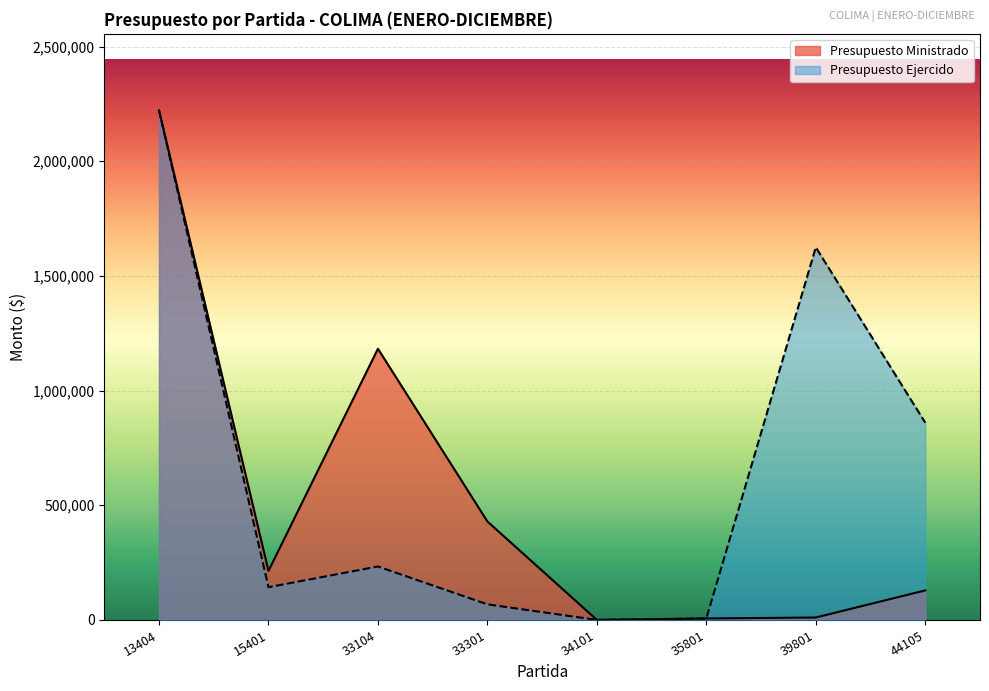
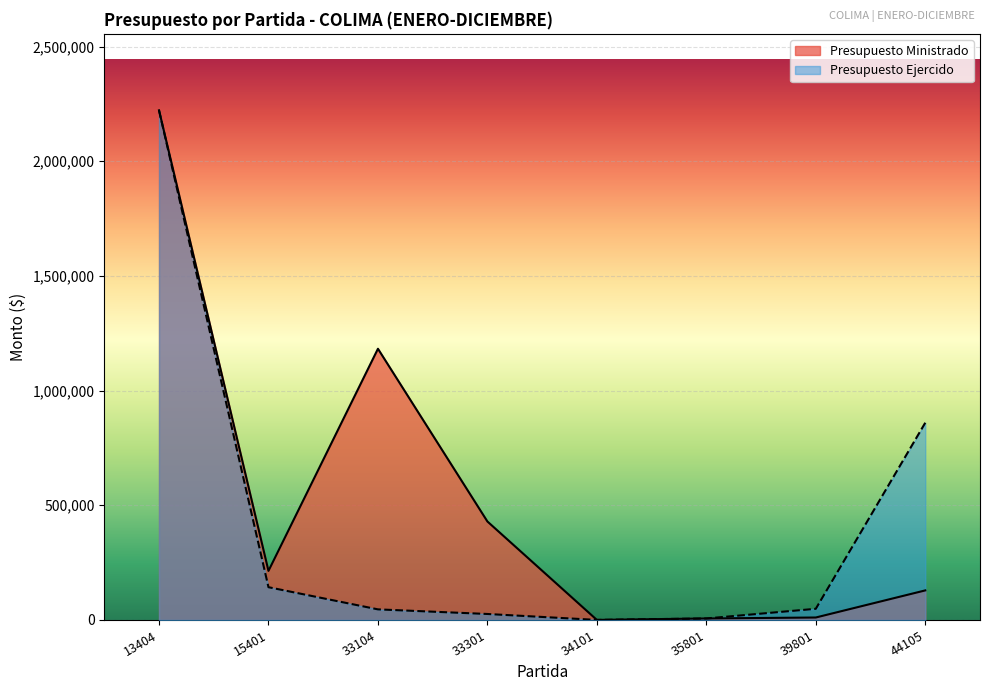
  {
    "Presupuesto Ministrado": {
      "15401": "210,000",
      "33104": "1,180,000",
      "33301": "430,000",
      "39801": "10,000",
      "44105": "130,000"
    },
    "Presupuesto Ejercido": {
      "15401": "140,000",
-     "33104": "230,000",
-     "33301": "70,000",
-     "39801": "1,620,000",
+     "33104": "50,000",
+     "33301": "30,000",
+     "39801": "50,000",
      "44105": "860,000"
    }
  }
